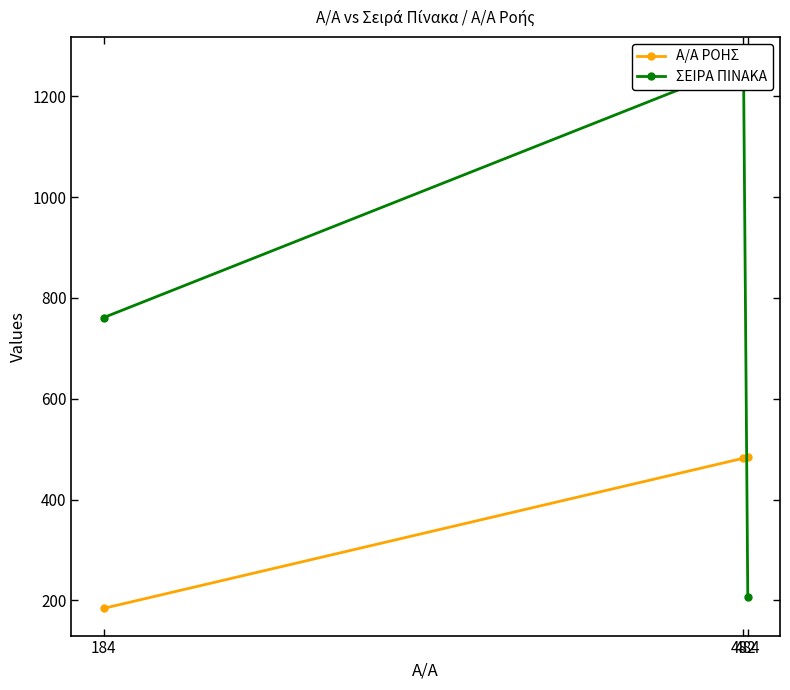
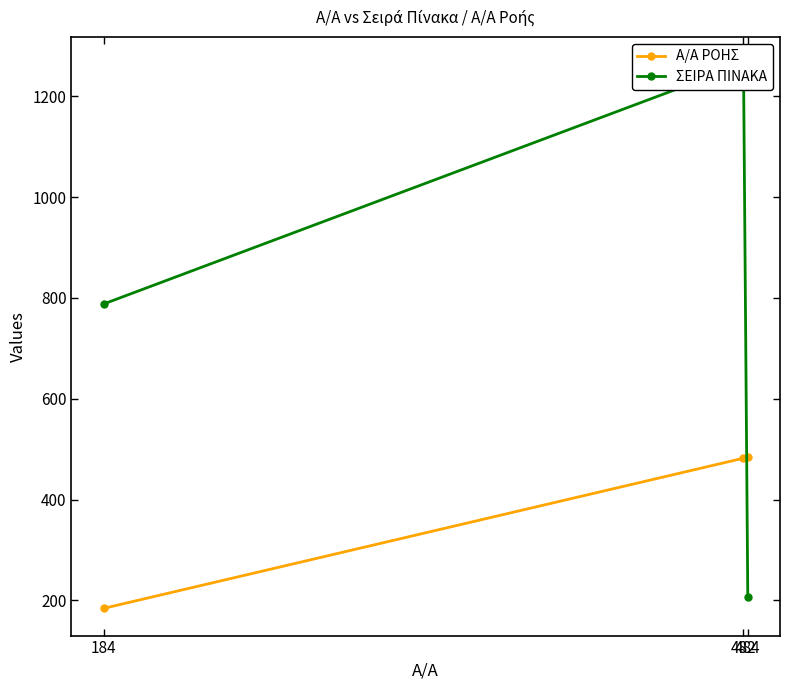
  {
    "Α/Α ΡΟΗΣ": {
      "184": 180
    },
    "ΣΕΙΡΑ ΠΙΝΑΚΑ": {
-     "184": 760
+     "184": 790
    }
  }
